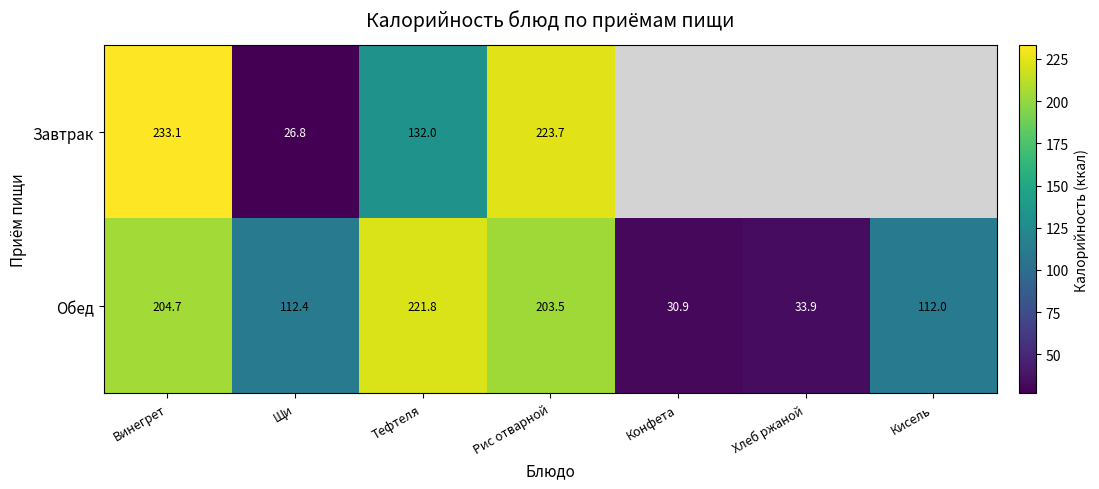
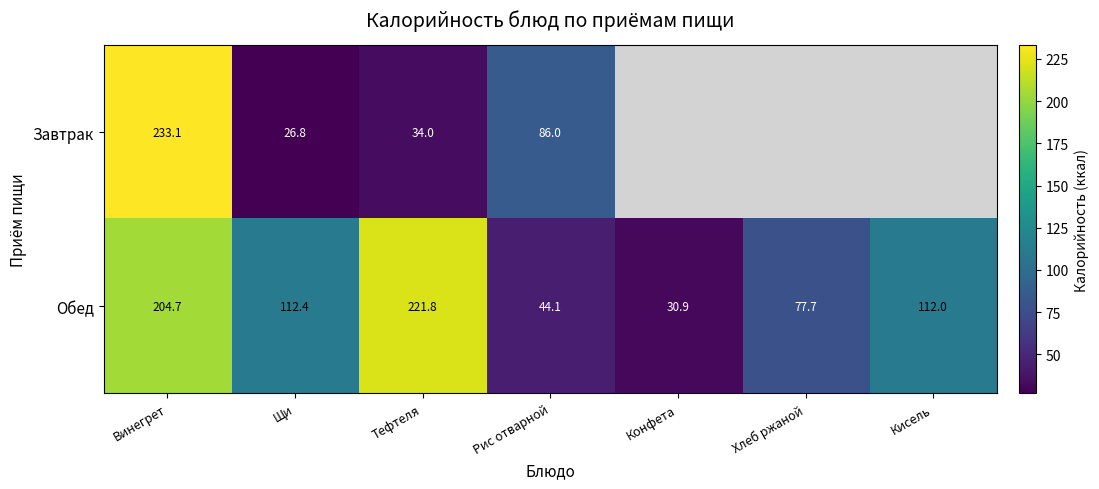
  {
    "Завтрак": {
      "Винегрет": 233.1,
      "Щи": 26.8,
-     "Тефтеля": 132.0,
-     "Рис отварной": 223.7
+     "Тефтеля": 34.0,
+     "Рис отварной": 86.0
    },
    "Обед": {
      "Винегрет": 204.7,
      "Щи": 112.4,
      "Тефтеля": 221.8,
-     "Рис отварной": 203.5,
+     "Рис отварной": 44.1,
      "Конфета": 30.9,
-     "Хлеб ржаной": 33.9,
+     "Хлеб ржаной": 77.7,
      "Кисель": 112.0
    }
  }
